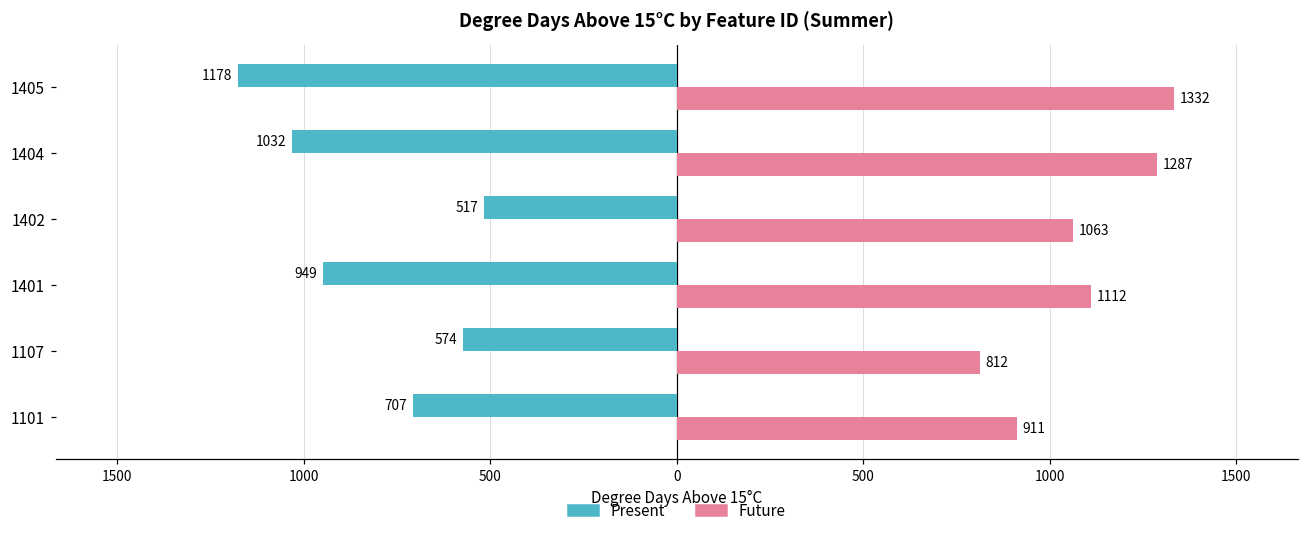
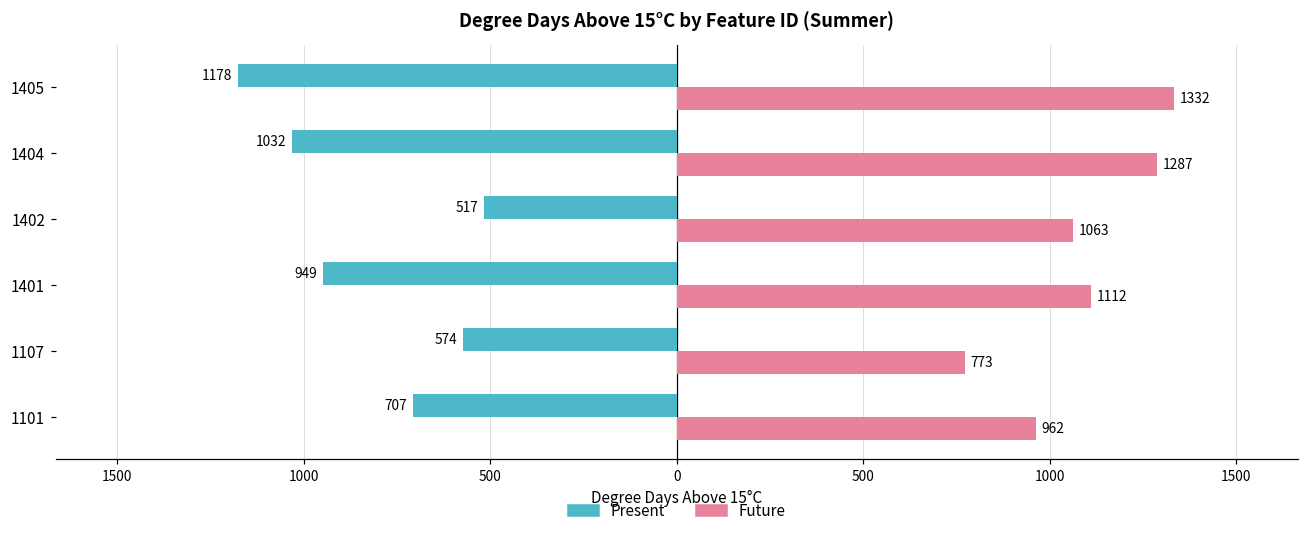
  {
    "Future": {
      "1405": 1332,
      "1404": 1287,
      "1402": 1063,
      "1401": 1112,
-     "1107": 812,
-     "1101": 911
+     "1107": 773,
+     "1101": 962
    }
  }
